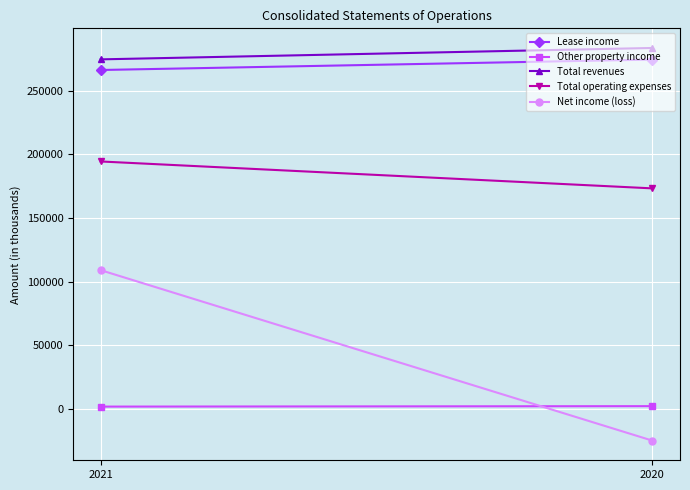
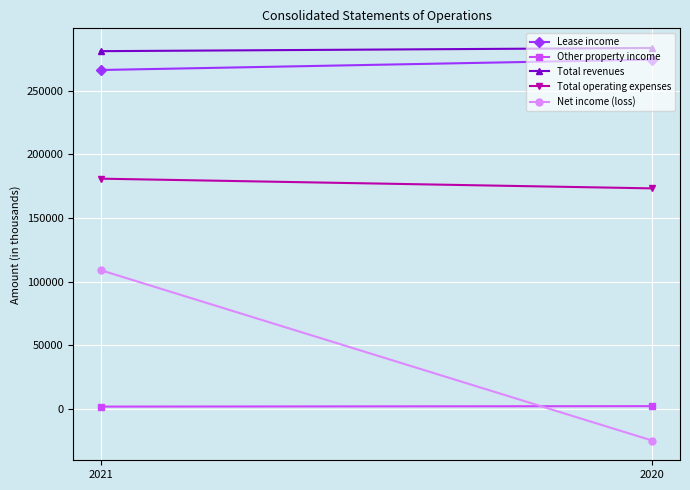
  {
    "Total revenues": {
-     "2021": 275000
+     "2021": 281000
    },
    "Total operating expenses": {
-     "2021": 195000,
+     "2021": 181000,
      "2020": 173000
    },
    "Net income (loss)": {
      "2021": 109000,
      "2020": -25000
    }
  }
